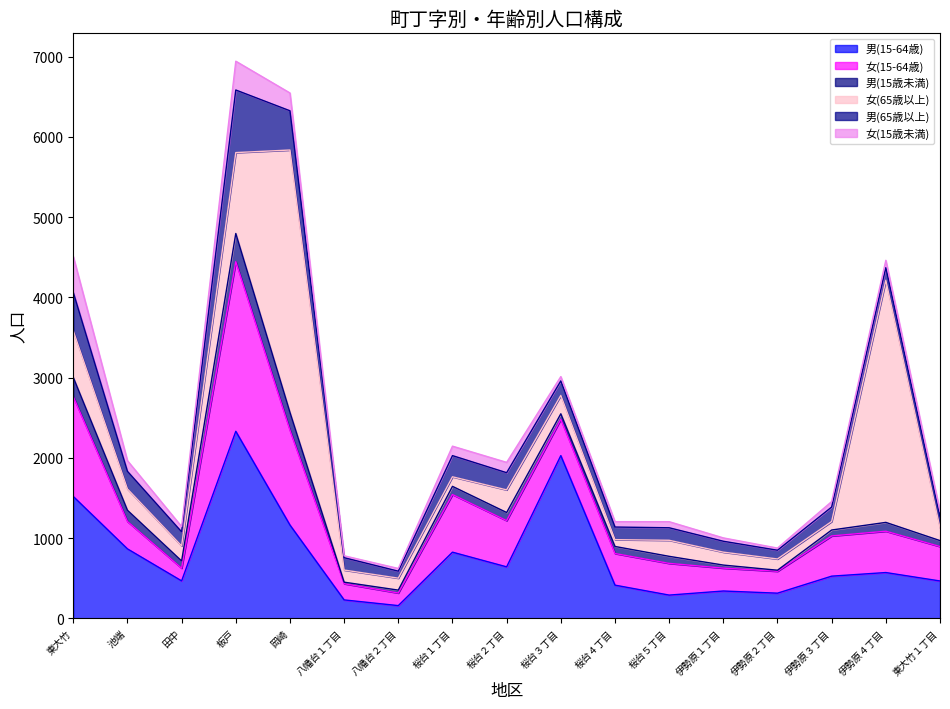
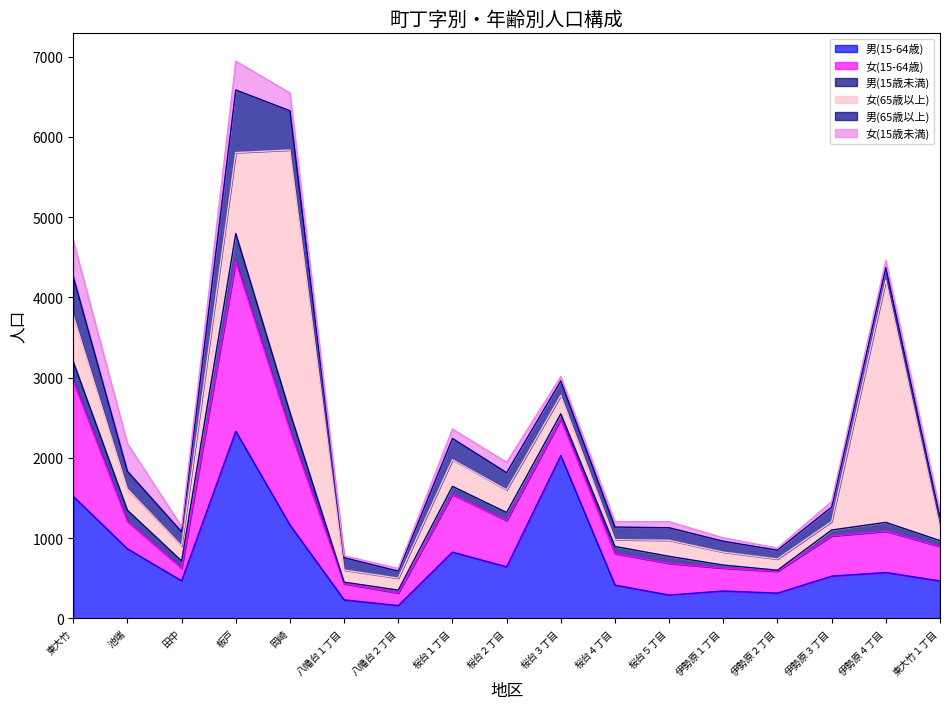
  {
    "男(15-64歳)": {
      "東大竹": 1500,
      "池端": 900,
      "田中": 500,
      "板戸": 2300,
      "岡崎": 1200,
      "八幡台１丁目": 200,
      "八幡台２丁目": 200,
      "桜台１丁目": 800,
      "桜台２丁目": 600,
      "桜台３丁目": 2000,
      "桜台４丁目": 400,
      "桜台５丁目": 300,
      "伊勢原１丁目": 300,
      "伊勢原２丁目": 300,
      "伊勢原３丁目": 500,
      "伊勢原４丁目": 600,
      "東大竹１丁目": 500
    },
    "女(15-64歳)": {
-     "東大竹": 1200,
+     "東大竹": 1400,
      "池端": 300,
      "田中": 200,
      "板戸": 2100,
      "岡崎": 1200,
      "八幡台２丁目": 200,
      "桜台１丁目": 700,
      "桜台２丁目": 600,
      "桜台３丁目": 500,
      "桜台４丁目": 400,
      "桜台５丁目": 400,
      "伊勢原１丁目": 300,
      "伊勢原３丁目": 500,
      "伊勢原４丁目": 500,
      "東大竹１丁目": 400
    },
    "女(65歳以上)": {
      "東大竹": 600,
      "池端": 300,
      "田中": 200,
      "板戸": 1000,
      "岡崎": 3300,
      "八幡台１丁目": 200,
      "八幡台２丁目": 100,
-     "桜台１丁目": 100,
+     "桜台１丁目": 300,
      "桜台２丁目": 300,
      "桜台３丁目": 200,
      "桜台４丁目": 100,
      "桜台５丁目": 200,
      "伊勢原１丁目": 200,
      "伊勢原２丁目": 100,
      "伊勢原３丁目": 100,
      "伊勢原４丁目": 3000,
      "東大竹１丁目": 200
    },
    "女(15歳未満)": {
      "東大竹": 400,
-     "池端": 100,
+     "池端": 300,
      "田中": 100,
      "板戸": 400,
      "岡崎": 200,
      "八幡台２丁目": 0,
      "桜台１丁目": 100,
      "桜台２丁目": 100,
      "桜台３丁目": 100,
      "桜台４丁目": 100,
      "桜台５丁目": 100,
      "伊勢原１丁目": 0,
      "伊勢原３丁目": 100,
      "伊勢原４丁目": 100,
      "東大竹１丁目": 100
    }
  }
